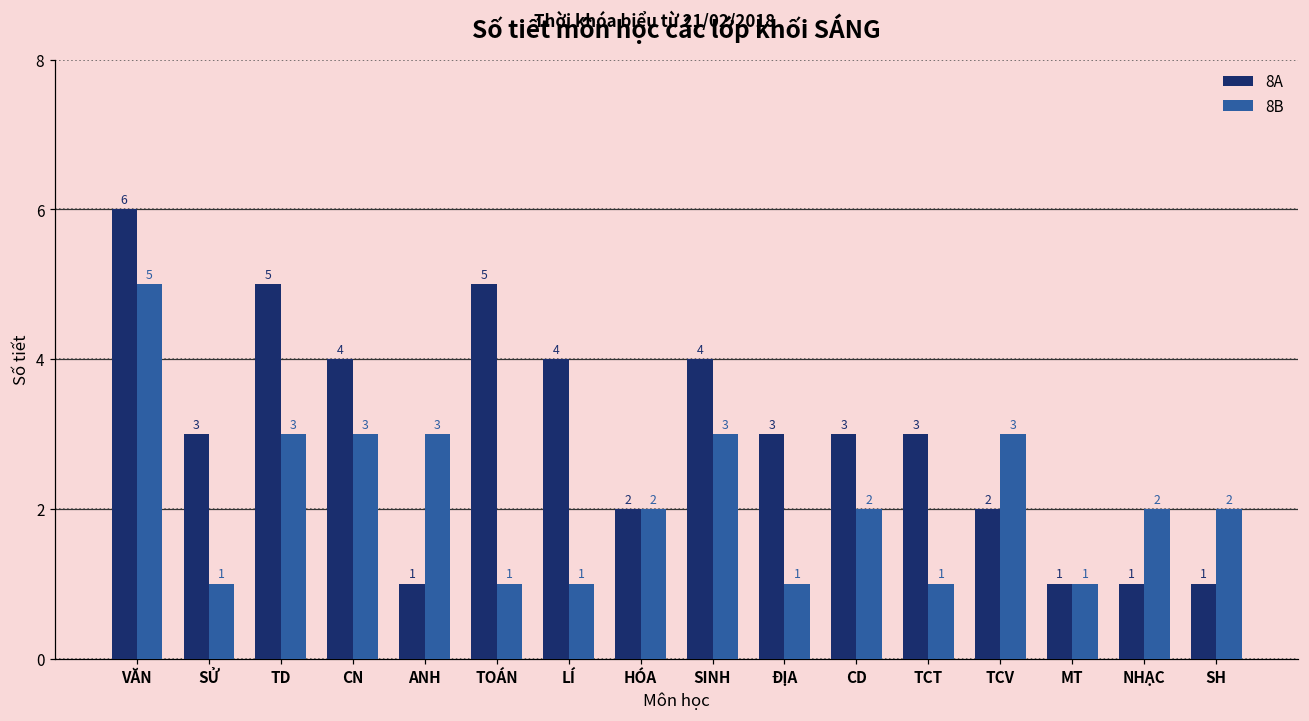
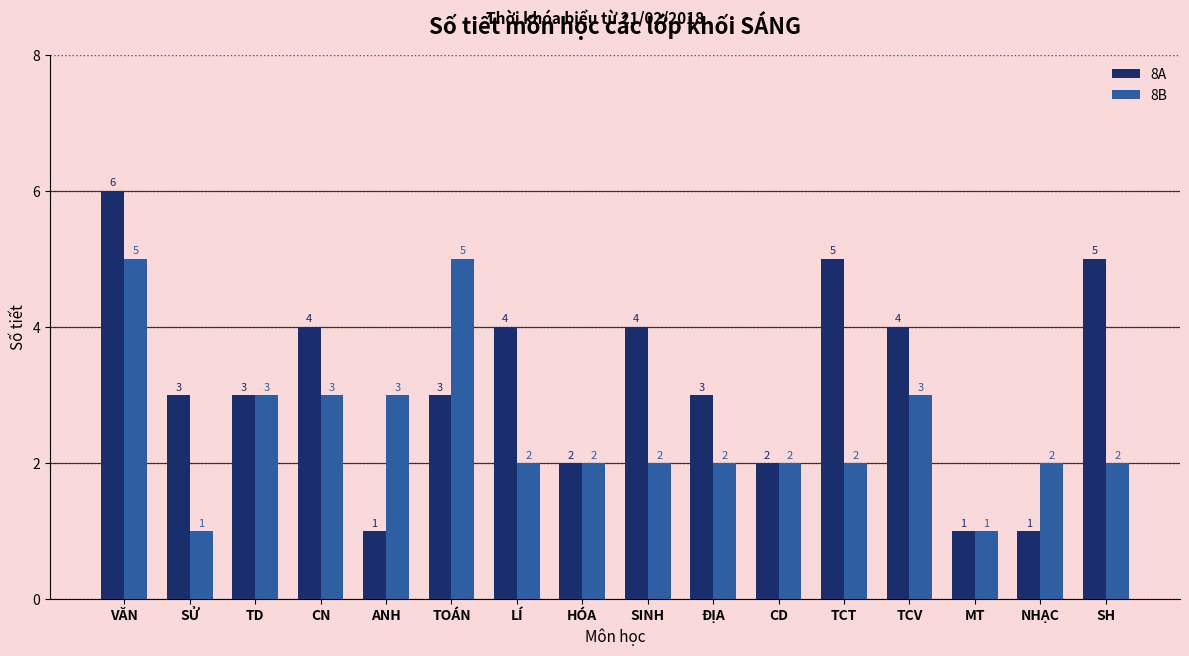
  {
    "8A": {
      "VĂN": 6,
      "SỬ": 3,
-     "TD": 5,
+     "TD": 3,
      "CN": 4,
      "ANH": 1,
-     "TOÁN": 5,
+     "TOÁN": 3,
      "LÍ": 4,
      "HÓA": 2,
      "SINH": 4,
      "ĐỊA": 3,
-     "CD": 3,
-     "TCT": 3,
-     "TCV": 2,
+     "CD": 2,
+     "TCT": 5,
+     "TCV": 4,
      "MT": 1,
      "NHẠC": 1,
-     "SH": 1
+     "SH": 5
    },
    "8B": {
      "VĂN": 5,
      "SỬ": 1,
      "TD": 3,
      "CN": 3,
      "ANH": 3,
-     "TOÁN": 1,
-     "LÍ": 1,
+     "TOÁN": 5,
+     "LÍ": 2,
      "HÓA": 2,
-     "SINH": 3,
-     "ĐỊA": 1,
+     "SINH": 2,
+     "ĐỊA": 2,
      "CD": 2,
-     "TCT": 1,
+     "TCT": 2,
      "TCV": 3,
      "MT": 1,
      "NHẠC": 2,
      "SH": 2
    }
  }
